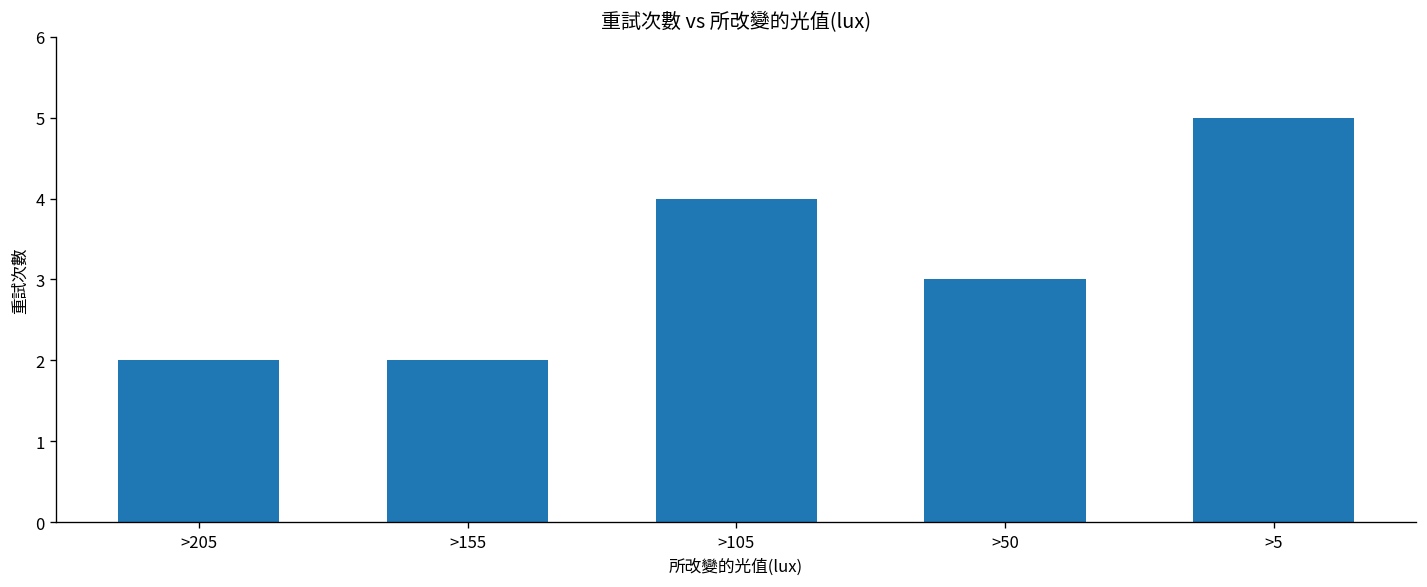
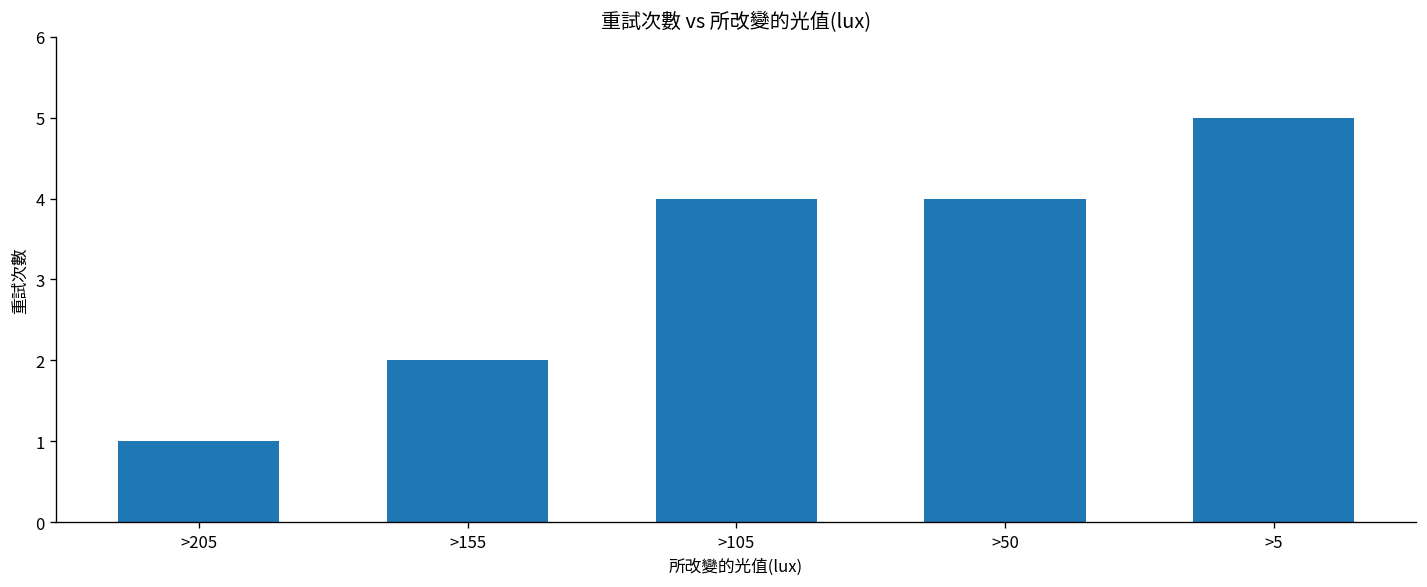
  {
-   ">205": 2,
+   ">205": 1,
    ">155": 2,
    ">105": 4,
-   ">50": 3,
+   ">50": 4,
    ">5": 5
  }
